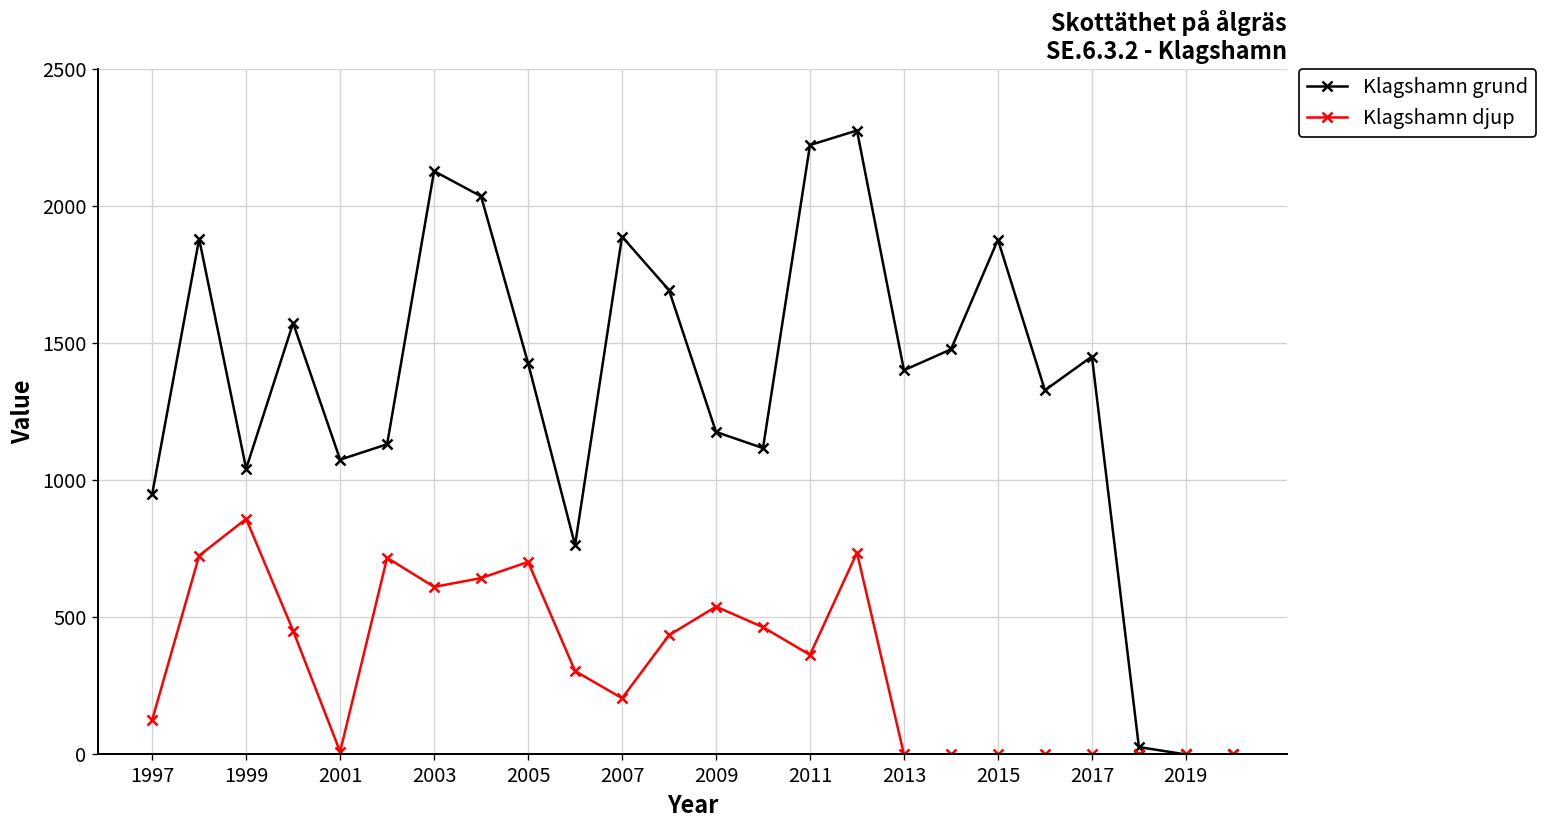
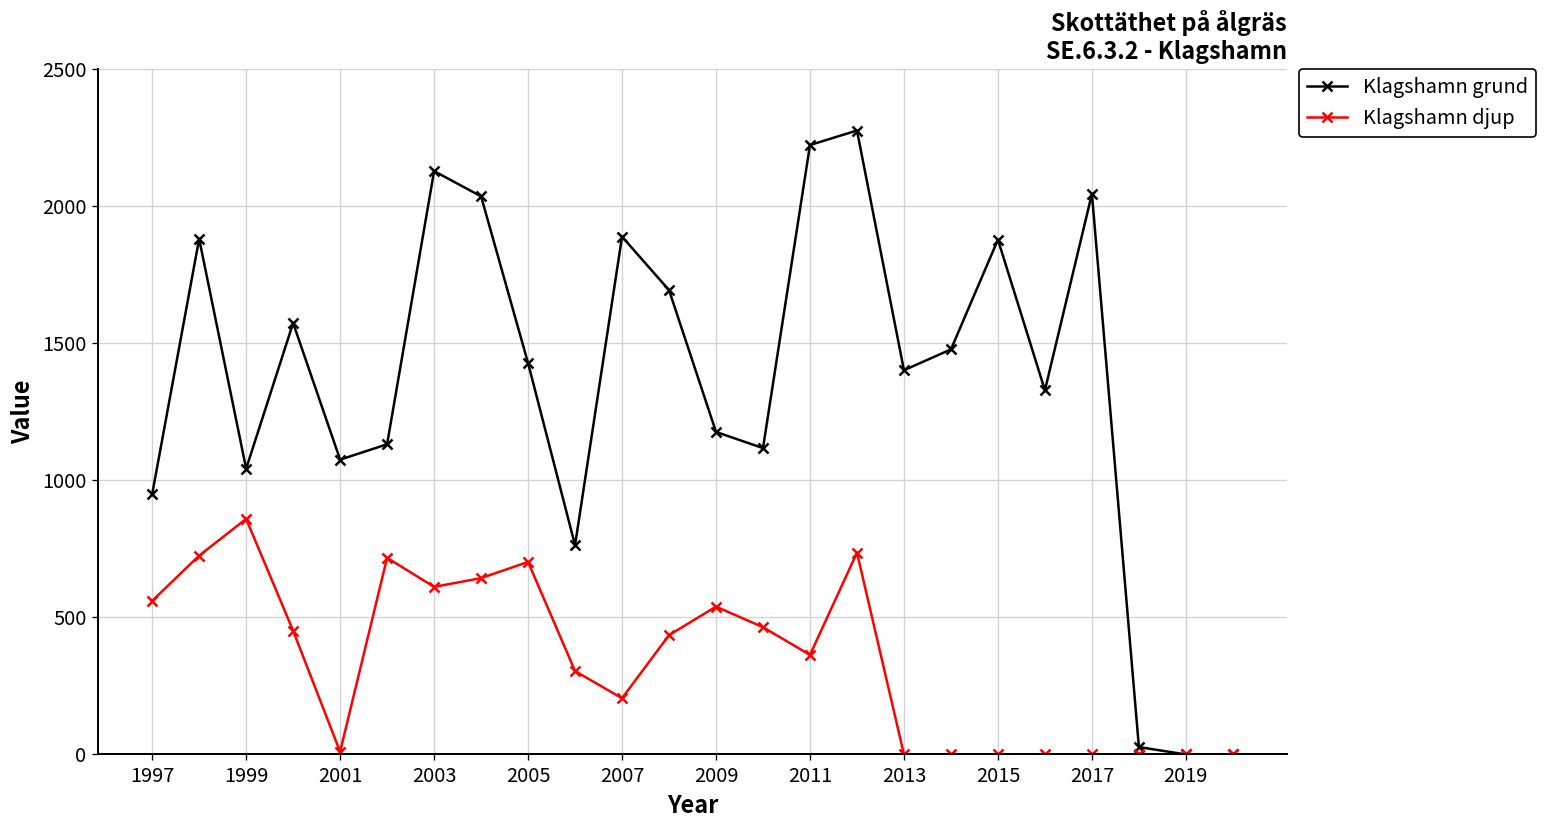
  {
    "Klagshamn grund": {
      "1997": 950,
      "1999": 1040,
      "2001": 1080,
      "2003": 2130,
      "2005": 1430,
      "2007": 1890,
      "2009": 1180,
      "2011": 2220,
      "2013": 1400,
      "2015": 1880,
-     "2017": 1450
+     "2017": 2040
    },
    "Klagshamn djup": {
-     "1997": 130,
+     "1997": 560,
      "1999": 860,
      "2001": 10,
      "2003": 610,
      "2005": 700,
      "2007": 210,
      "2009": 540,
      "2011": 360,
      "2013": 0,
      "2015": 0,
      "2017": 0
    }
  }
